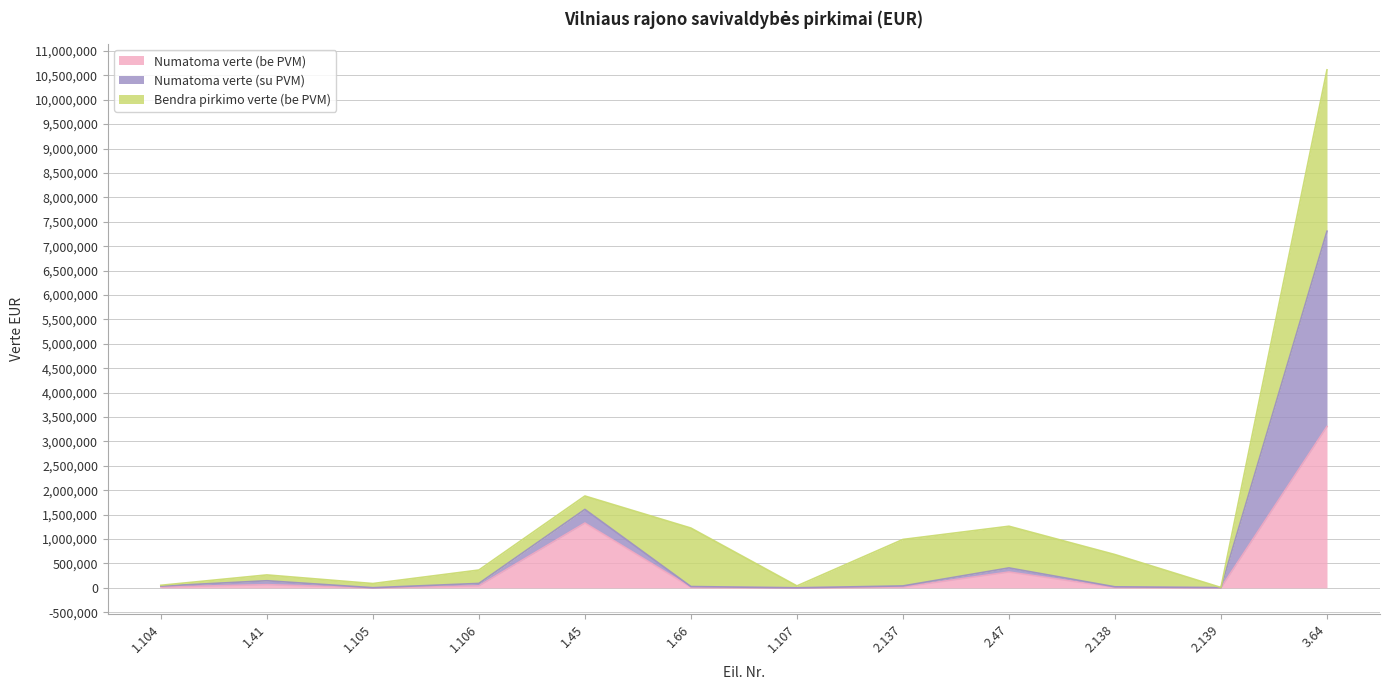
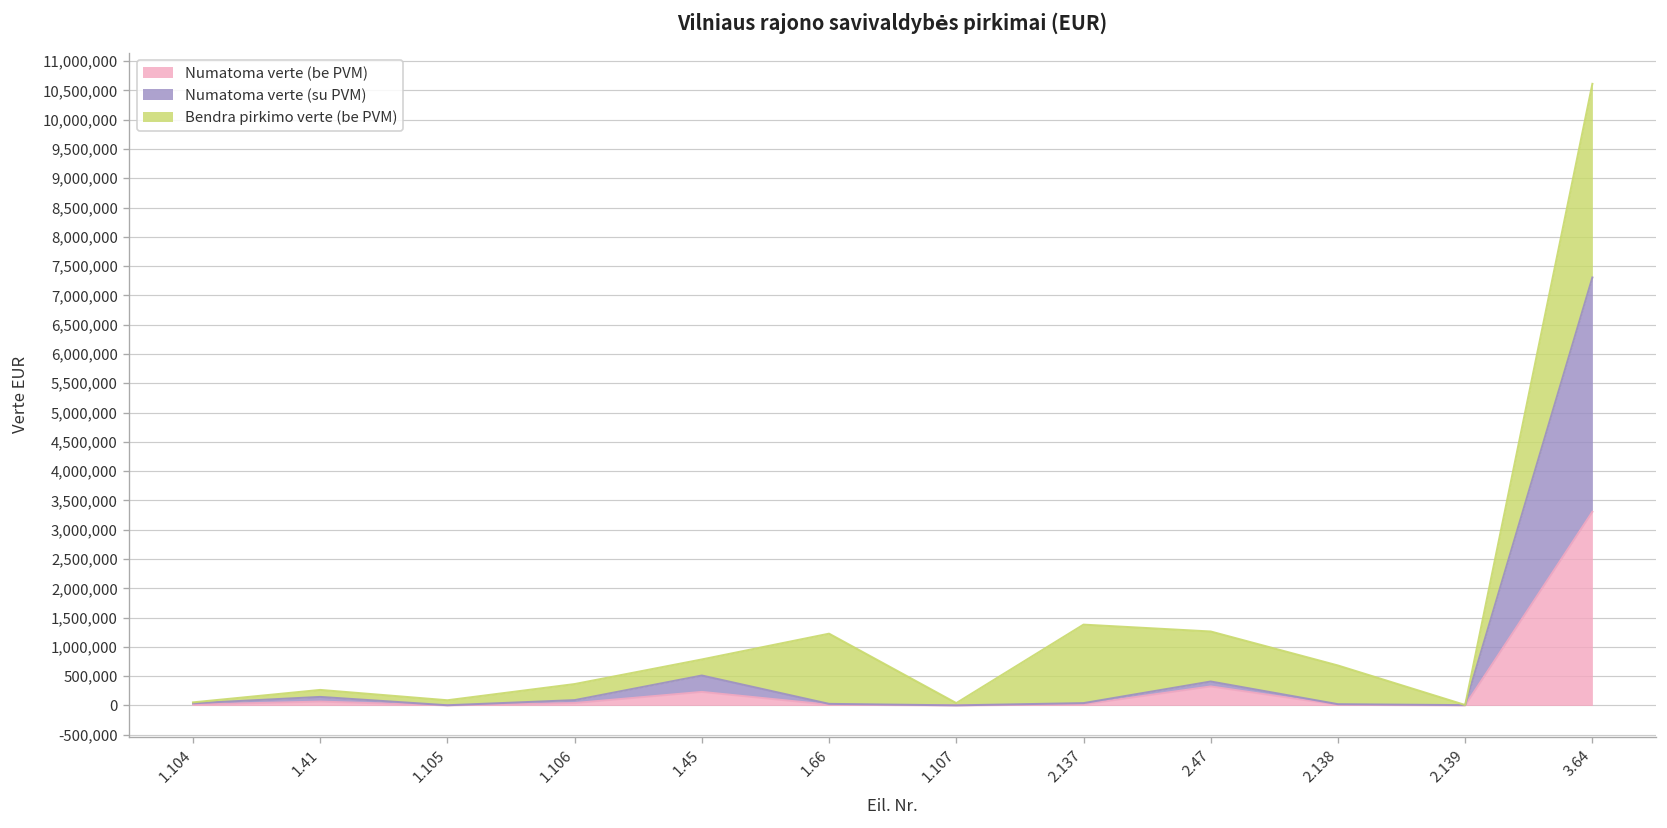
  {
    "Numatoma verte (be PVM)": {
      "1.41": "100,000",
-     "1.45": "1,300,000",
+     "1.45": "200,000",
      "2.47": "300,000",
      "3.64": "3,300,000"
    },
    "Numatoma verte (su PVM)": {
      "1.41": "100,000",
      "1.45": "300,000",
      "2.47": "100,000",
      "3.64": "4,000,000"
    },
    "Bendra pirkimo verte (be PVM)": {
      "1.41": "100,000",
      "1.105": "100,000",
      "1.106": "300,000",
      "1.45": "300,000",
      "1.66": "1,200,000",
-     "2.137": "1,000,000",
+     "2.137": "1,300,000",
      "2.47": "900,000",
      "2.138": "700,000",
      "3.64": "3,300,000"
    }
  }
